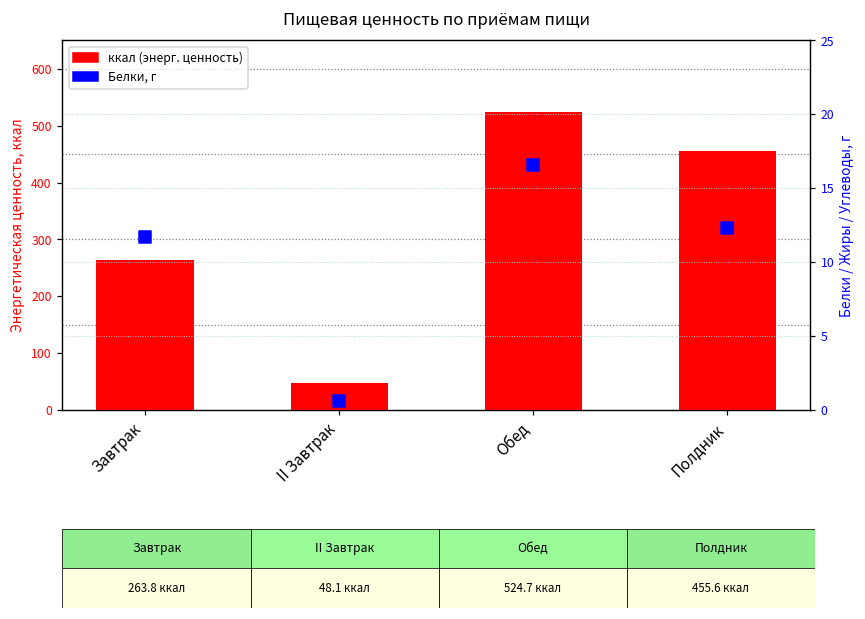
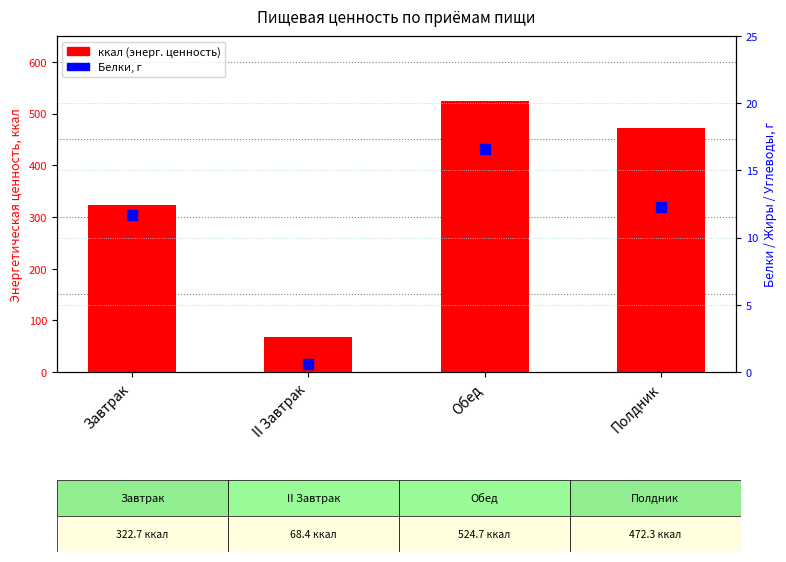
  {
    "ккал (энерг. ценность)": {
-     "Завтрак": 263.8,
-     "II Завтрак": 48.1,
-     "Полдник": 455.6
+     "Завтрак": 322.7,
+     "II Завтрак": 68.4,
+     "Полдник": 472.3
    }
  }
